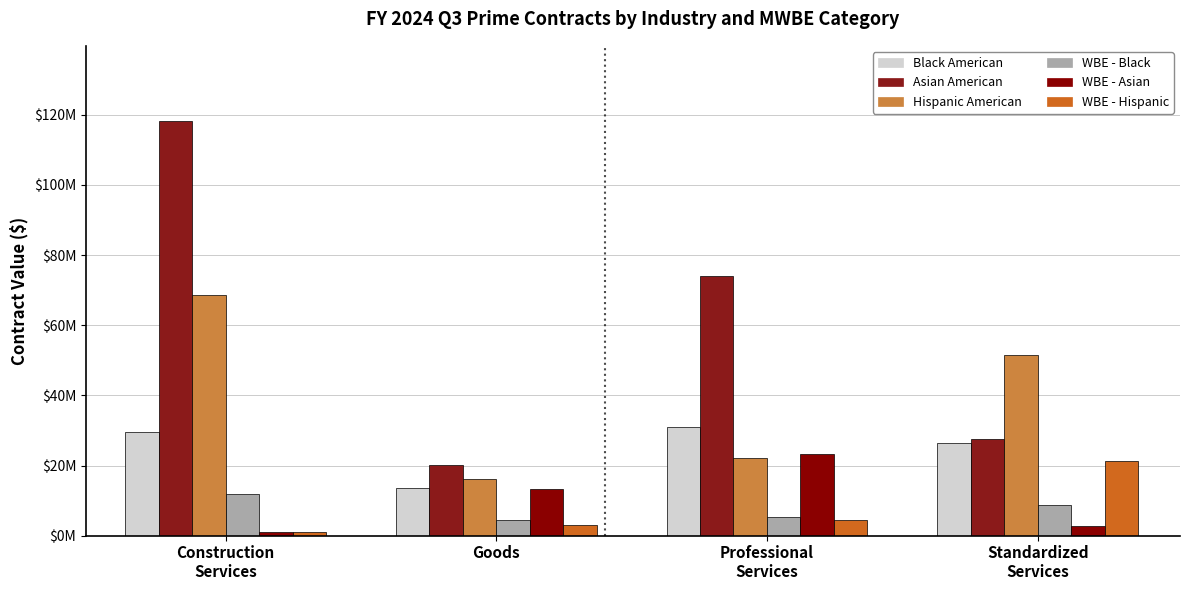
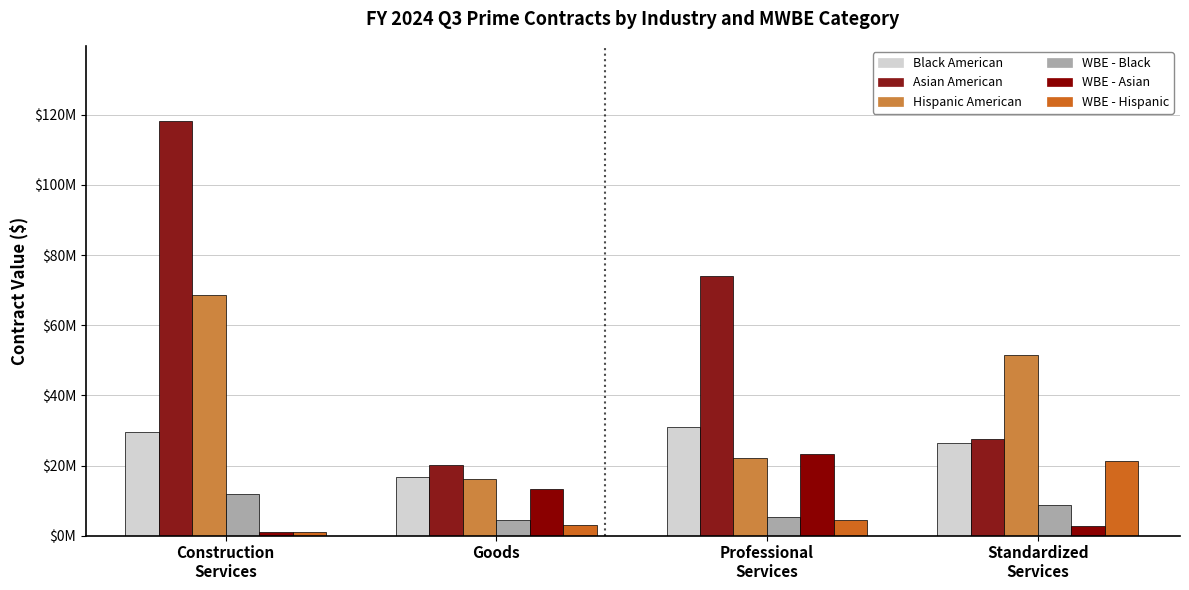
  {
    "Black American": {
      "Construction Services": "$30000000",
-     "Goods": "$14000000",
+     "Goods": "$17000000",
      "Professional Services": "$31000000",
      "Standardized Services": "$26000000"
    },
    "WBE - Black": {
      "Construction Services": "$12000000",
      "Goods": "$4000000",
      "Professional Services": "$5000000",
      "Standardized Services": "$9000000"
    }
  }
